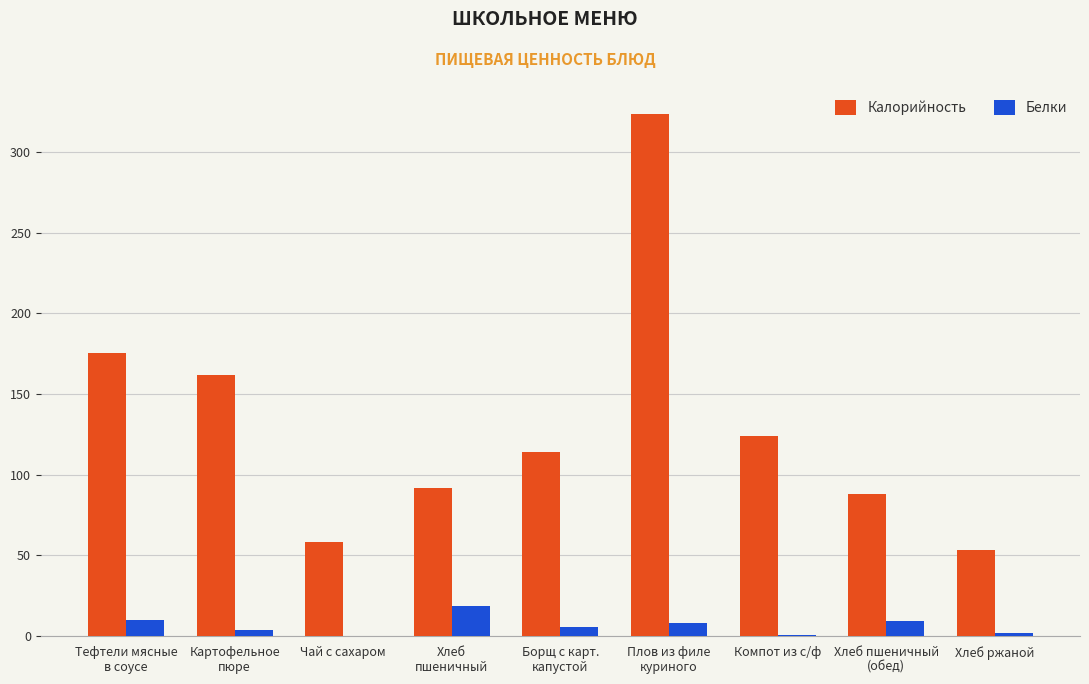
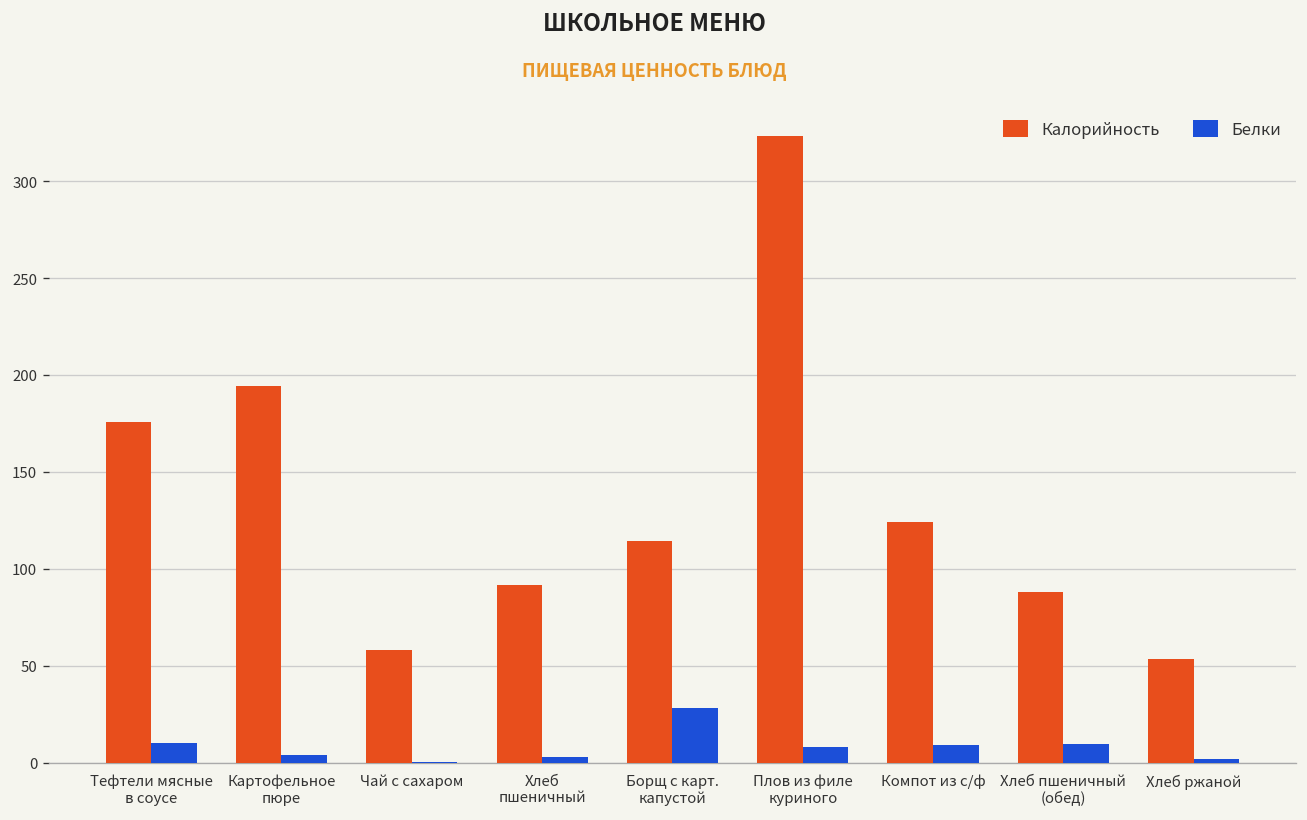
  {
    "Калорийность": {
      "Тефтели мясные в соусе": 176,
-     "Картофельное пюре": 162,
+     "Картофельное пюре": 194,
      "Чай с сахаром": 58,
      "Хлеб пшеничный": 92,
      "Борщ с карт. капустой": 114,
      "Плов из филе куриного": 323,
      "Компот из с/ф": 124,
      "Хлеб пшеничный (обед)": 88,
      "Хлеб ржаной": 54
    },
    "Белки": {
      "Тефтели мясные в соусе": 10,
      "Картофельное пюре": 4,
-     "Хлеб пшеничный": 19,
-     "Борщ с карт. капустой": 6,
+     "Хлеб пшеничный": 3,
+     "Борщ с карт. капустой": 28,
      "Плов из филе куриного": 8,
-     "Компот из с/ф": 1,
+     "Компот из с/ф": 9,
      "Хлеб пшеничный (обед)": 10,
      "Хлеб ржаной": 2
    }
  }
